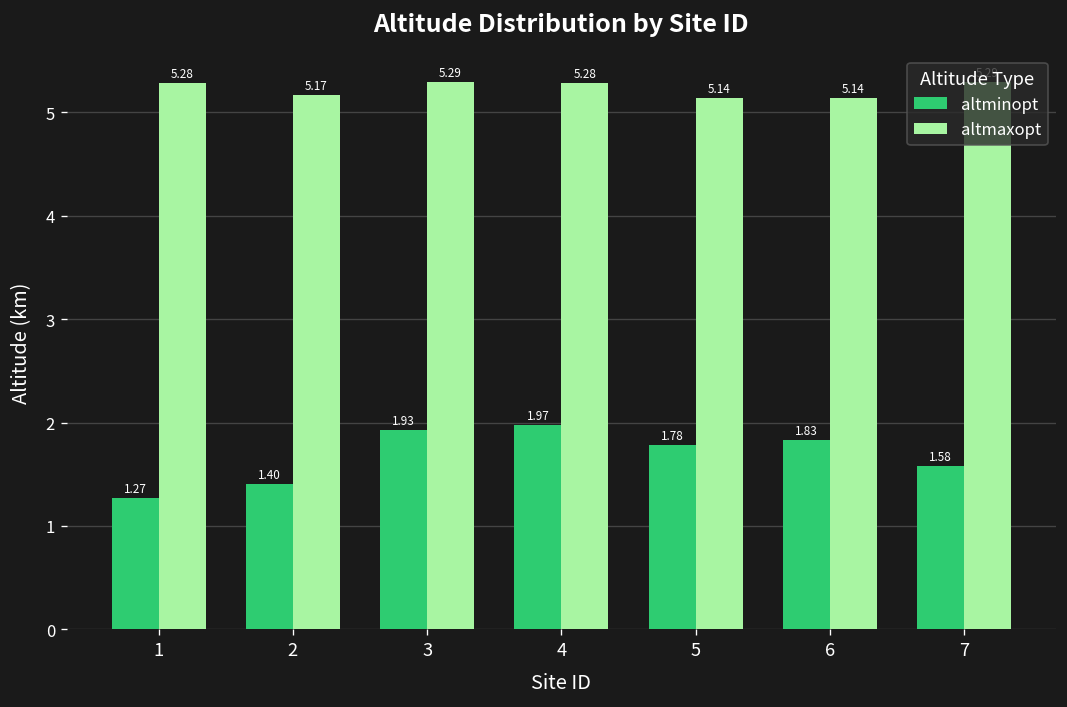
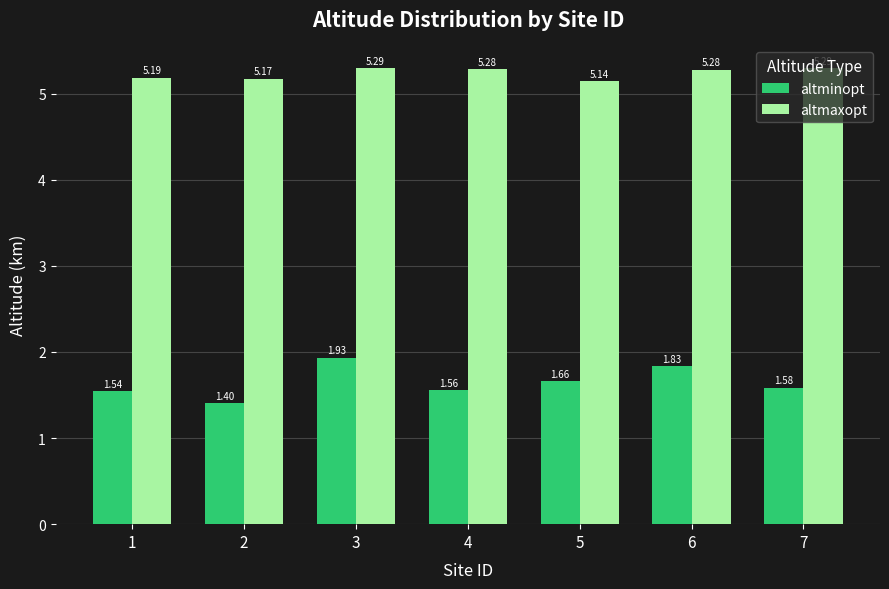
  {
    "altminopt": {
-     "1": 1.27,
+     "1": 1.54,
      "2": 1.40,
      "3": 1.93,
-     "4": 1.97,
-     "5": 1.78,
+     "4": 1.56,
+     "5": 1.66,
      "6": 1.83,
      "7": 1.58
    },
    "altmaxopt": {
-     "1": 5.28,
+     "1": 5.19,
      "2": 5.17,
      "3": 5.29,
      "4": 5.28,
      "5": 5.14,
-     "6": 5.14
+     "6": 5.28
    }
  }
